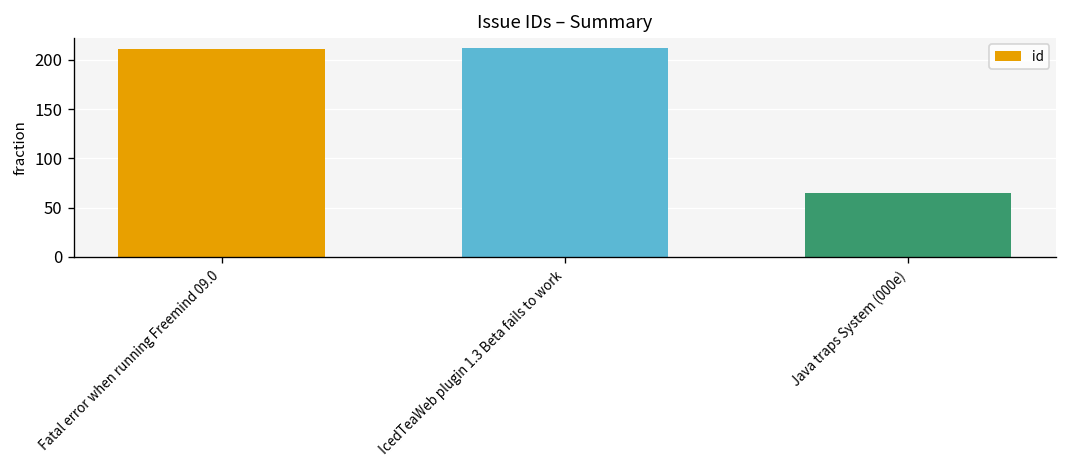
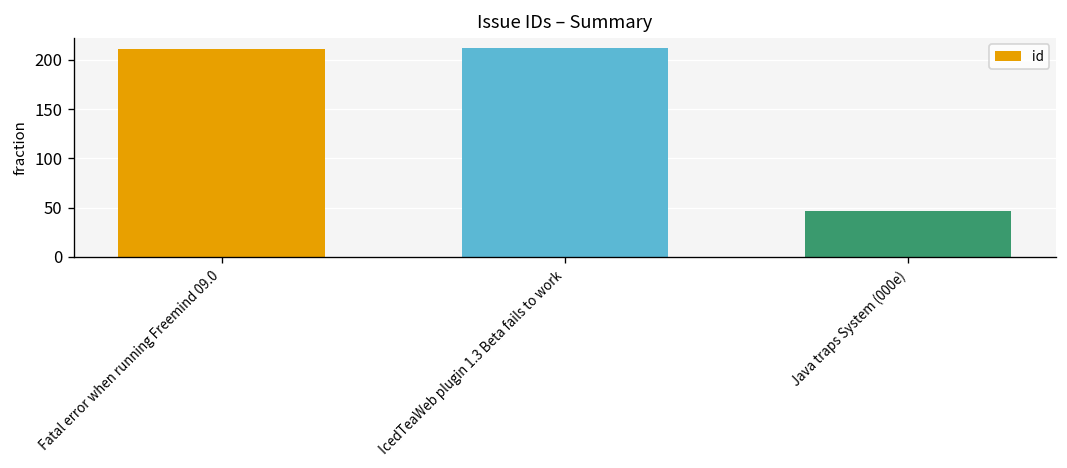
  {
    "Fatal error when running Freemind 09.0": 210,
    "IcedTeaWeb plugin 1.3 Beta fails to work": 210,
-   "Java traps System (000e)": 70
+   "Java traps System (000e)": 50
  }
